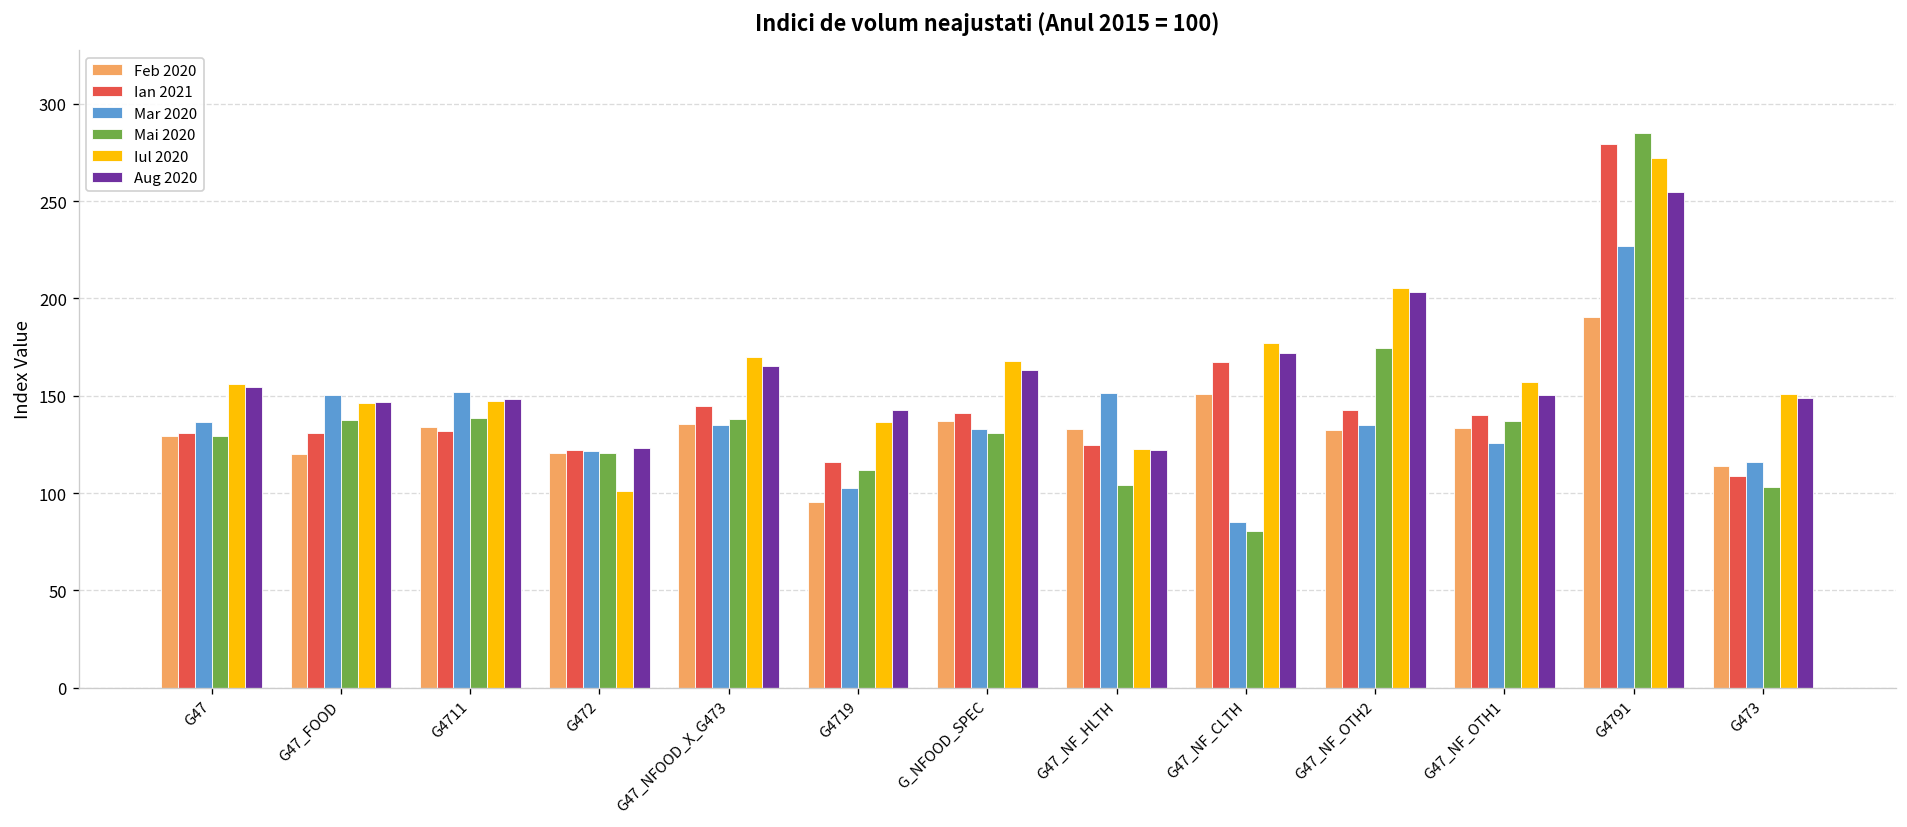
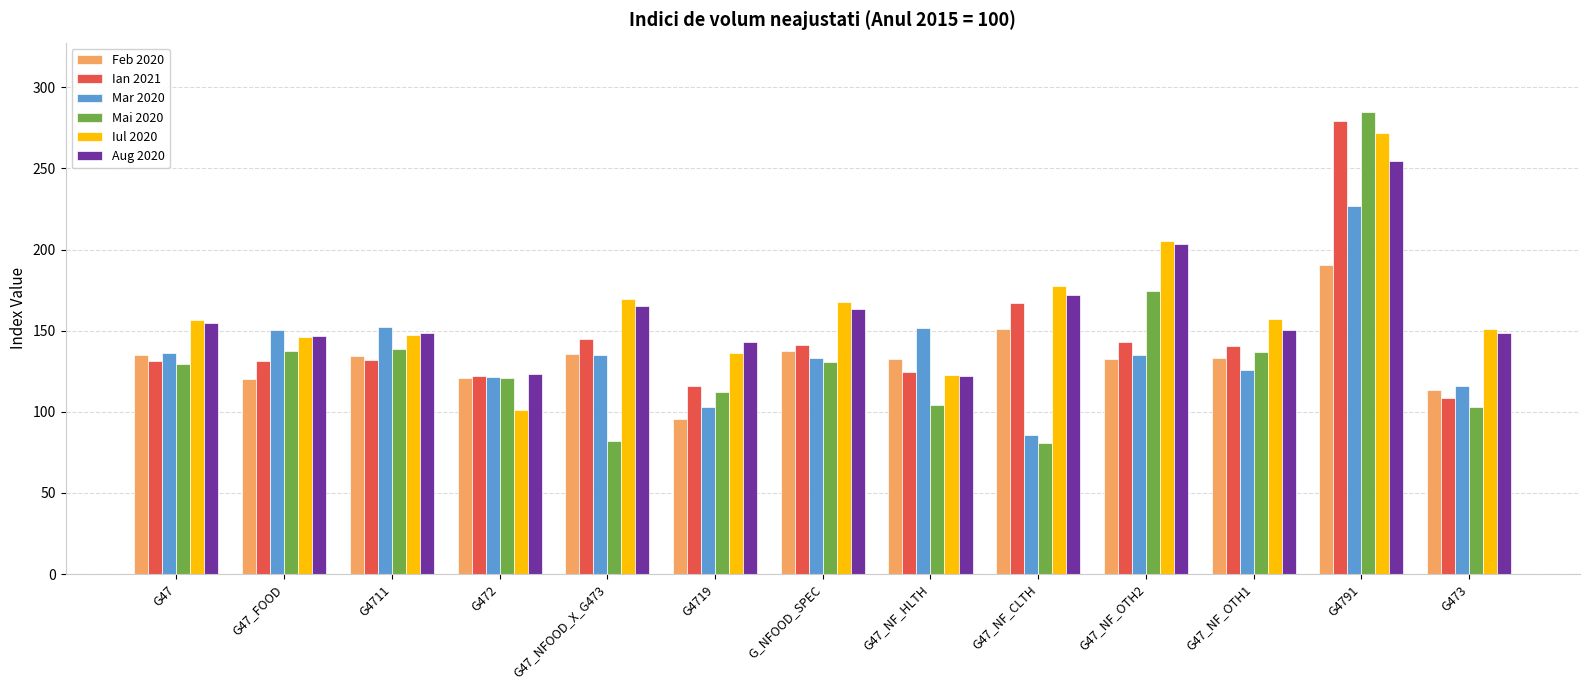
  {
    "Feb 2020": {
-     "G47": 130,
+     "G47": 135,
      "G47_FOOD": 120,
      "G4711": 134,
      "G472": 121,
      "G47_NFOOD_X_G473": 136,
      "G4719": 95,
      "G_NFOOD_SPEC": 137,
      "G47_NF_HLTH": 133,
      "G47_NF_CLTH": 151,
      "G47_NF_OTH2": 132,
      "G47_NF_OTH1": 133,
      "G4791": 191,
      "G473": 114
    },
    "Ian 2021": {
      "G47": 131,
      "G47_FOOD": 131,
      "G4711": 132,
      "G472": 122,
      "G47_NFOOD_X_G473": 145,
      "G4719": 116,
      "G_NFOOD_SPEC": 141,
      "G47_NF_HLTH": 125,
      "G47_NF_CLTH": 167,
      "G47_NF_OTH2": 143,
      "G47_NF_OTH1": 140,
      "G4791": 279,
      "G473": 109
    },
    "Mar 2020": {
      "G47": 136,
      "G47_FOOD": 150,
      "G4711": 152,
      "G472": 122,
      "G47_NFOOD_X_G473": 135,
      "G4719": 103,
      "G_NFOOD_SPEC": 133,
      "G47_NF_HLTH": 151,
      "G47_NF_CLTH": 85,
      "G47_NF_OTH2": 135,
      "G47_NF_OTH1": 126,
      "G4791": 227,
      "G473": 116
    },
    "Mai 2020": {
      "G47": 130,
      "G47_FOOD": 138,
      "G4711": 139,
      "G472": 121,
-     "G47_NFOOD_X_G473": 138,
+     "G47_NFOOD_X_G473": 82,
      "G4719": 112,
      "G_NFOOD_SPEC": 131,
      "G47_NF_HLTH": 104,
      "G47_NF_CLTH": 81,
      "G47_NF_OTH2": 175,
      "G47_NF_OTH1": 137,
      "G4791": 285,
      "G473": 103
    },
    "Iul 2020": {
      "G47": 156,
      "G47_FOOD": 146,
      "G4711": 147,
      "G472": 101,
      "G47_NFOOD_X_G473": 170,
      "G4719": 136,
      "G_NFOOD_SPEC": 168,
      "G47_NF_HLTH": 123,
      "G47_NF_CLTH": 177,
      "G47_NF_OTH2": 206,
      "G47_NF_OTH1": 157,
      "G4791": 272,
      "G473": 151
    },
    "Aug 2020": {
      "G47": 155,
      "G47_FOOD": 147,
      "G4711": 149,
      "G472": 123,
      "G47_NFOOD_X_G473": 165,
      "G4719": 143,
      "G_NFOOD_SPEC": 163,
      "G47_NF_HLTH": 122,
      "G47_NF_CLTH": 172,
      "G47_NF_OTH2": 204,
      "G47_NF_OTH1": 150,
      "G4791": 255,
      "G473": 149
    }
  }
